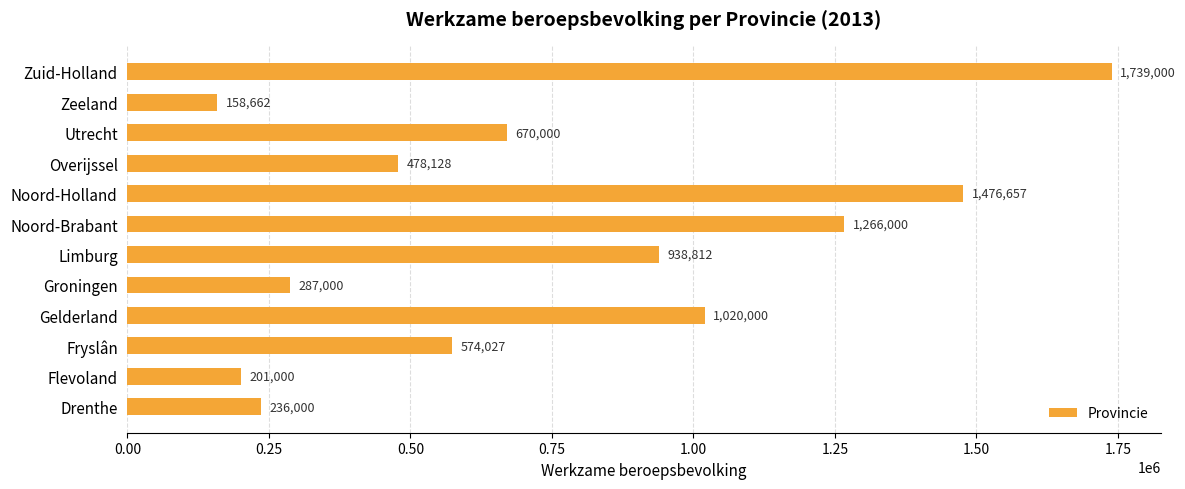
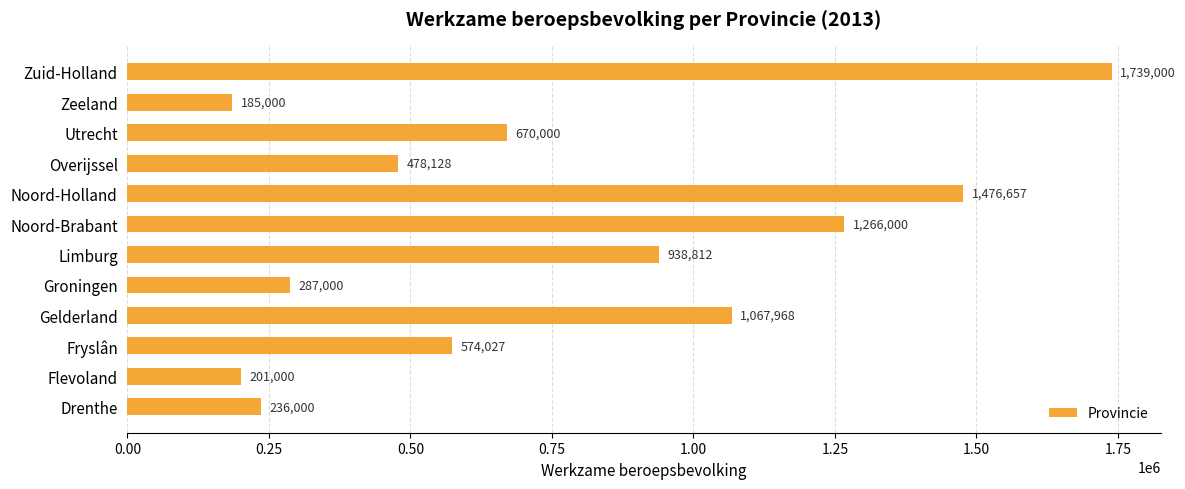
  {
    "Zuid-Holland": "1,739,000",
-   "Zeeland": "158,662",
+   "Zeeland": "185,000",
    "Utrecht": "670,000",
    "Overijssel": "478,128",
    "Noord-Holland": "1,476,657",
    "Noord-Brabant": "1,266,000",
    "Limburg": "938,812",
    "Groningen": "287,000",
-   "Gelderland": "1,020,000",
+   "Gelderland": "1,067,968",
    "Fryslân": "574,027",
    "Flevoland": "201,000",
    "Drenthe": "236,000"
  }
